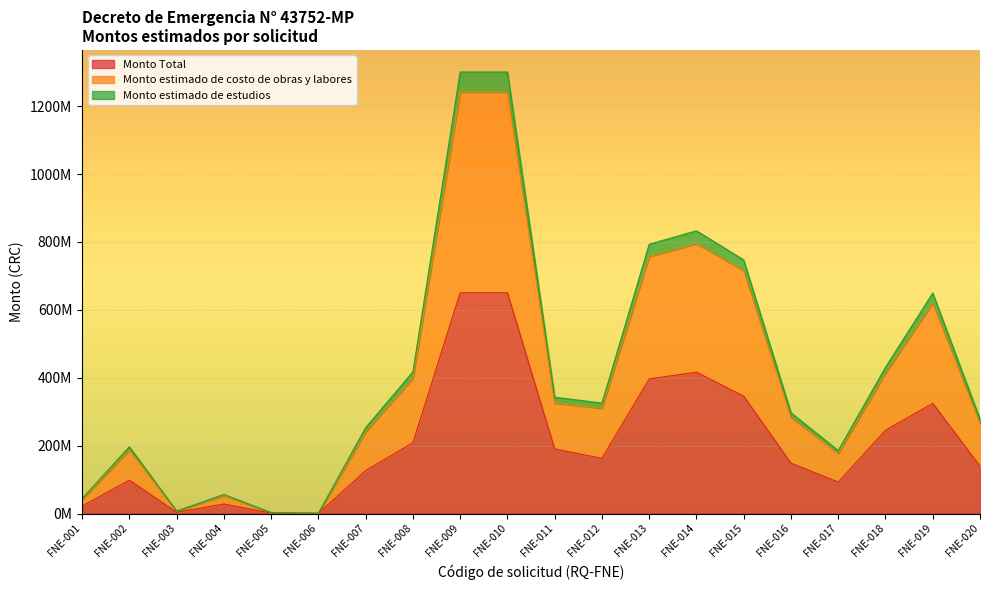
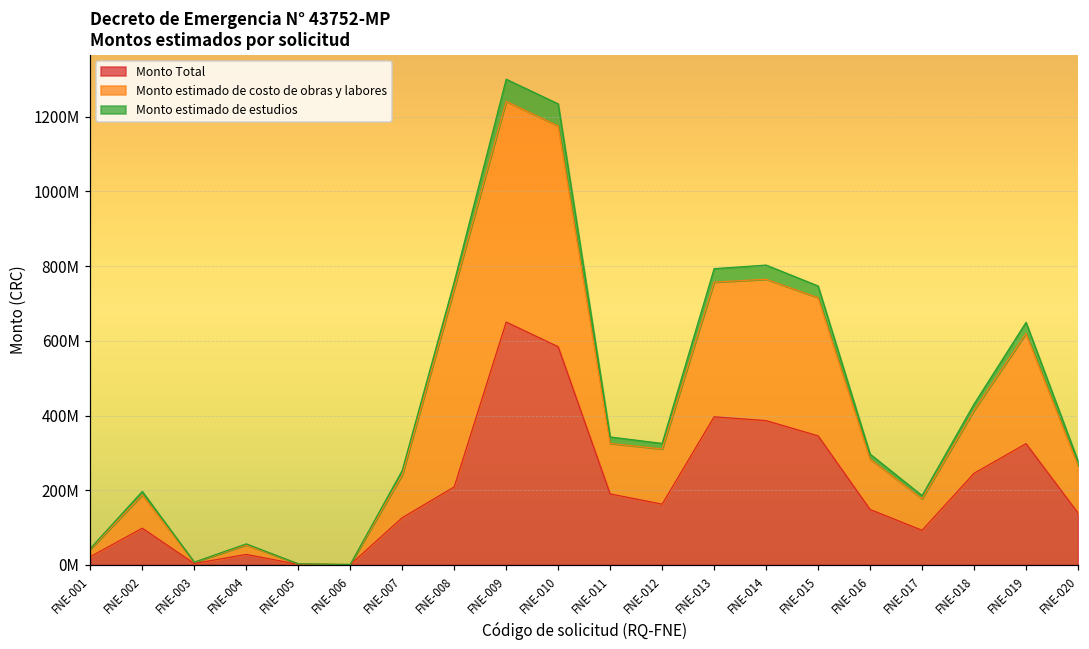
  {
    "Monto Total": {
      "FNE-001": 20000000,
      "FNE-002": 100000000,
      "FNE-004": 30000000,
      "FNE-007": 130000000,
      "FNE-008": 210000000,
      "FNE-009": 650000000,
-     "FNE-010": 650000000,
+     "FNE-010": 580000000,
      "FNE-011": 190000000,
      "FNE-012": 160000000,
      "FNE-013": 400000000,
-     "FNE-014": 420000000,
+     "FNE-014": 390000000,
      "FNE-015": 350000000,
      "FNE-016": 150000000,
      "FNE-017": 90000000,
      "FNE-018": 250000000,
      "FNE-019": 320000000,
      "FNE-020": 140000000
    },
    "Monto estimado de costo de obras y labores": {
      "FNE-002": 90000000,
      "FNE-007": 110000000,
-     "FNE-008": 190000000,
+     "FNE-008": 530000000,
      "FNE-009": 590000000,
      "FNE-010": 590000000,
      "FNE-011": 140000000,
      "FNE-012": 150000000,
      "FNE-013": 360000000,
      "FNE-014": 380000000,
      "FNE-015": 370000000,
      "FNE-016": 130000000,
      "FNE-017": 80000000,
      "FNE-018": 170000000,
      "FNE-019": 300000000,
      "FNE-020": 130000000
    },
    "Monto estimado de estudios": {
      "FNE-002": 10000000,
      "FNE-007": 10000000,
      "FNE-008": 20000000,
      "FNE-009": 60000000,
      "FNE-010": 60000000,
      "FNE-011": 20000000,
      "FNE-012": 10000000,
      "FNE-013": 40000000,
      "FNE-014": 40000000,
      "FNE-015": 30000000,
      "FNE-016": 10000000,
      "FNE-017": 10000000,
      "FNE-018": 20000000,
      "FNE-019": 30000000,
      "FNE-020": 10000000
    }
  }
